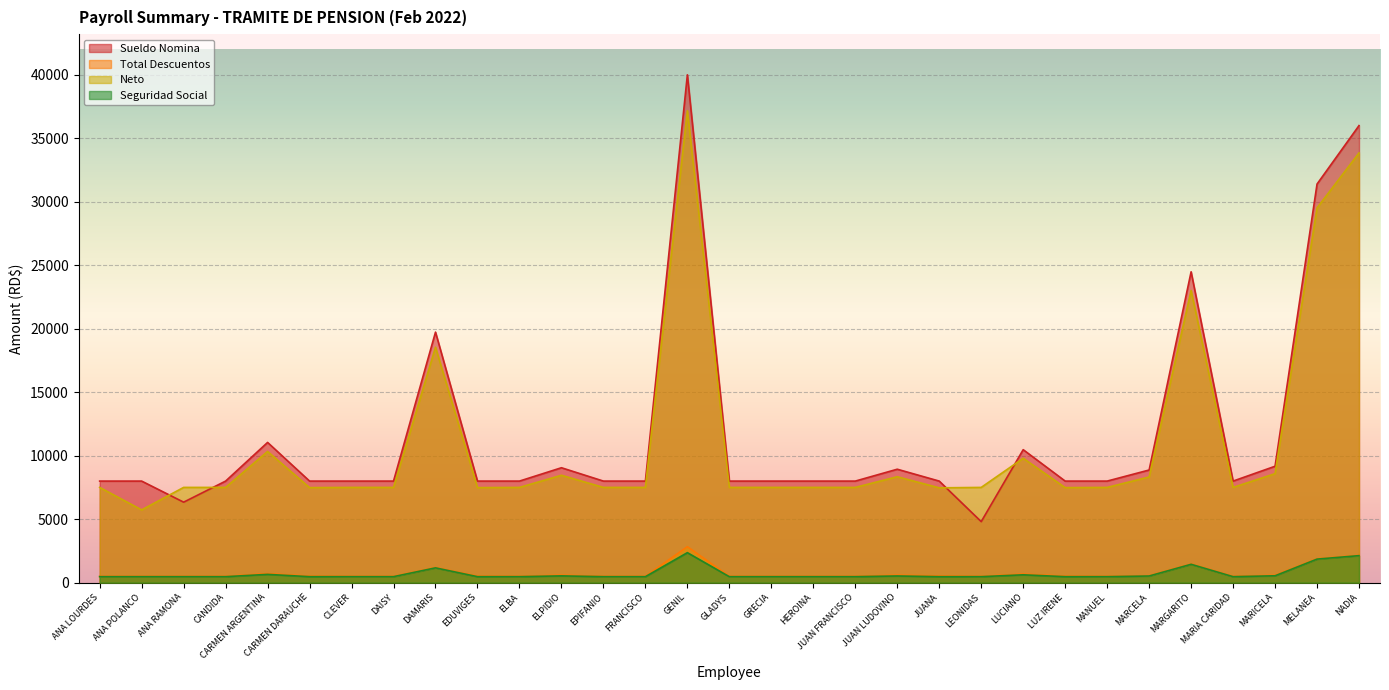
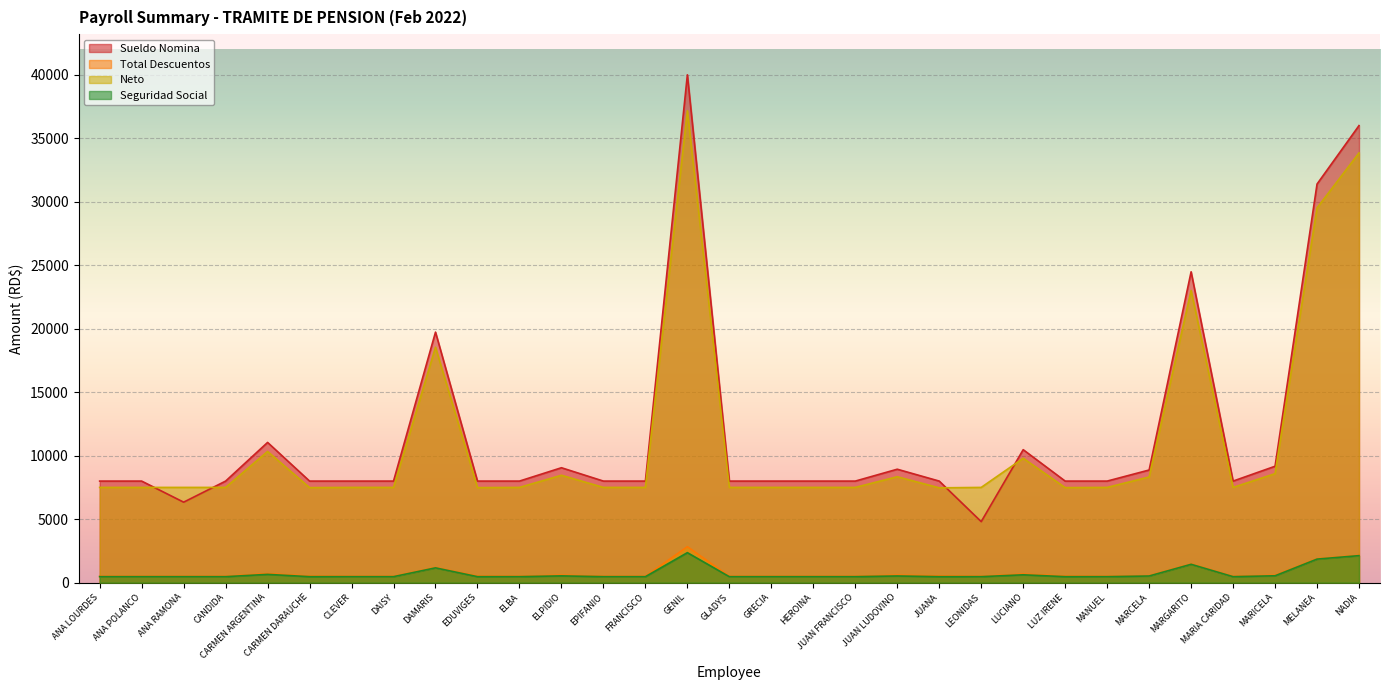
  {
    "Sueldo Nomina": {
      "ANA LOURDES": 8000,
      "ANA POLANCO": 8000,
      "ANA RAMONA": 6300,
      "CANDIDA": 8000,
      "CARMEN ARGENTINA": 11000,
      "CARMEN DARAUCHE": 8000,
      "CLEVER": 8000,
      "DAISY": 8000,
      "DAMARIS": 19700,
      "EDUVIGES": 8000,
      "ELBA": 8000,
      "ELPIDIO": 9100,
      "EPIFANIO": 8000,
      "FRANCISCO": 8000,
      "GENIL": 40000,
      "GLADYS": 8000,
      "GRECIA": 8000,
      "HEROINA": 8000,
      "JUAN FRANCISCO": 8000,
      "JUAN LUDOVINO": 8900,
      "JUANA": 8000,
      "LEONIDAS": 4800,
      "LUCIANO": 10500,
      "LUZ IRENE": 8000,
      "MANUEL": 8000,
      "MARCELA": 8900,
      "MARGARITO": 24500,
      "MARIA CARIDAD": 8000,
      "MARICELA": 9200,
      "MELANEA": 31400,
      "NADIA": 36000
    },
    "Total Descuentos": {
      "GENIL": 2800
    },
    "Neto": {
      "ANA LOURDES": 7500,
-     "ANA POLANCO": 5700,
+     "ANA POLANCO": 7500,
      "ANA RAMONA": 7500,
      "CANDIDA": 7500,
      "CARMEN ARGENTINA": 10300,
      "CARMEN DARAUCHE": 7500,
      "CLEVER": 7500,
      "DAISY": 7500,
      "DAMARIS": 18500,
      "EDUVIGES": 7500,
      "ELBA": 7500,
      "ELPIDIO": 8500,
      "EPIFANIO": 7500,
      "FRANCISCO": 7500,
      "GENIL": 37200,
      "GLADYS": 7500,
      "GRECIA": 7500,
      "HEROINA": 7500,
      "JUAN FRANCISCO": 7500,
      "JUAN LUDOVINO": 8300,
      "JUANA": 7500,
      "LEONIDAS": 7500,
      "LUCIANO": 9800,
      "LUZ IRENE": 7500,
      "MANUEL": 7500,
      "MARCELA": 8300,
      "MARGARITO": 23000,
      "MARIA CARIDAD": 7500,
      "MARICELA": 8600,
      "MELANEA": 29500,
      "NADIA": 33800
    },
    "Seguridad Social": {
      "GENIL": 2400
    }
  }
